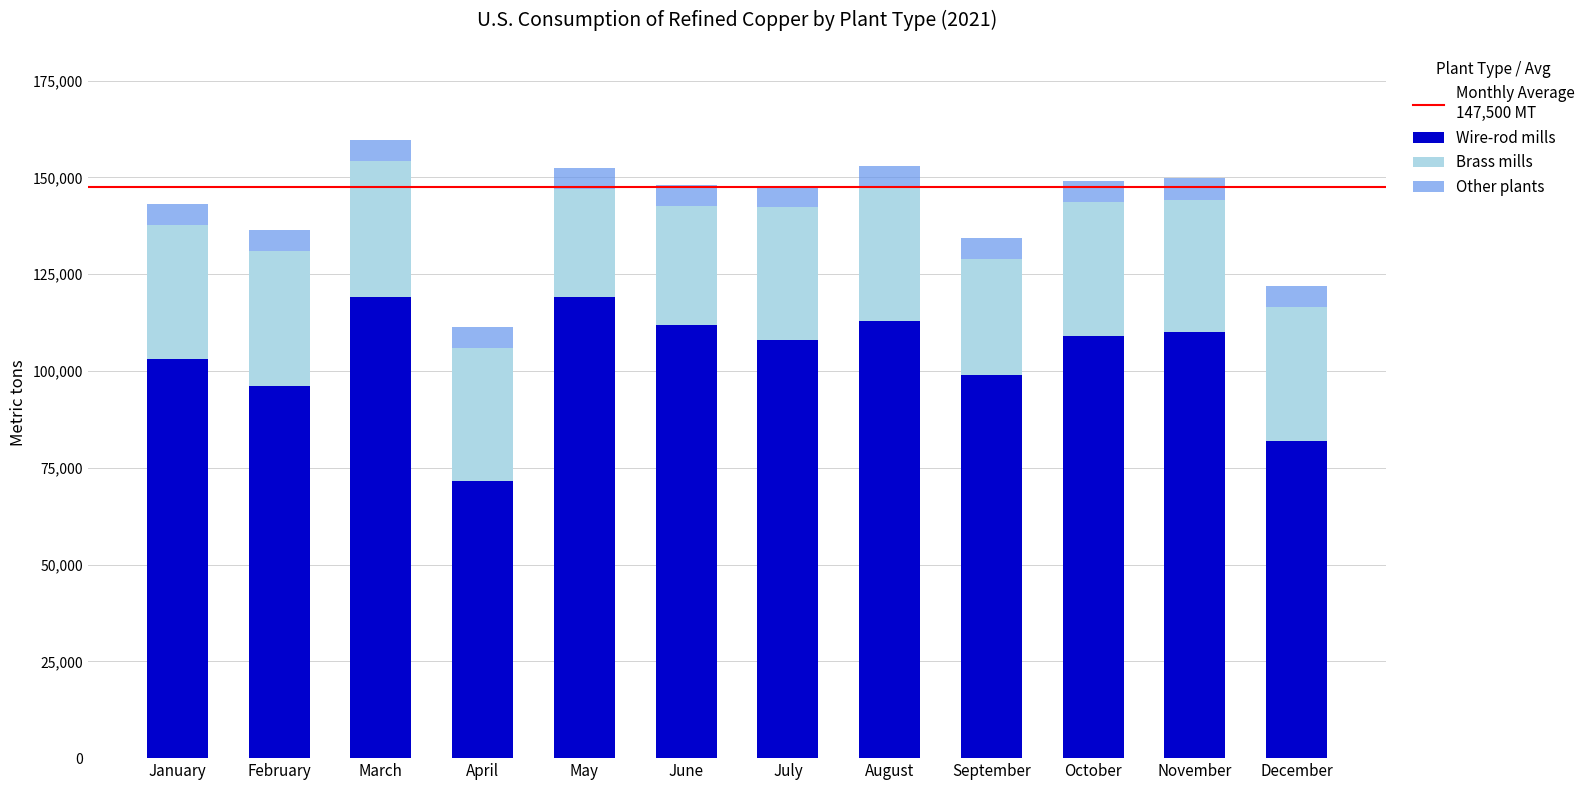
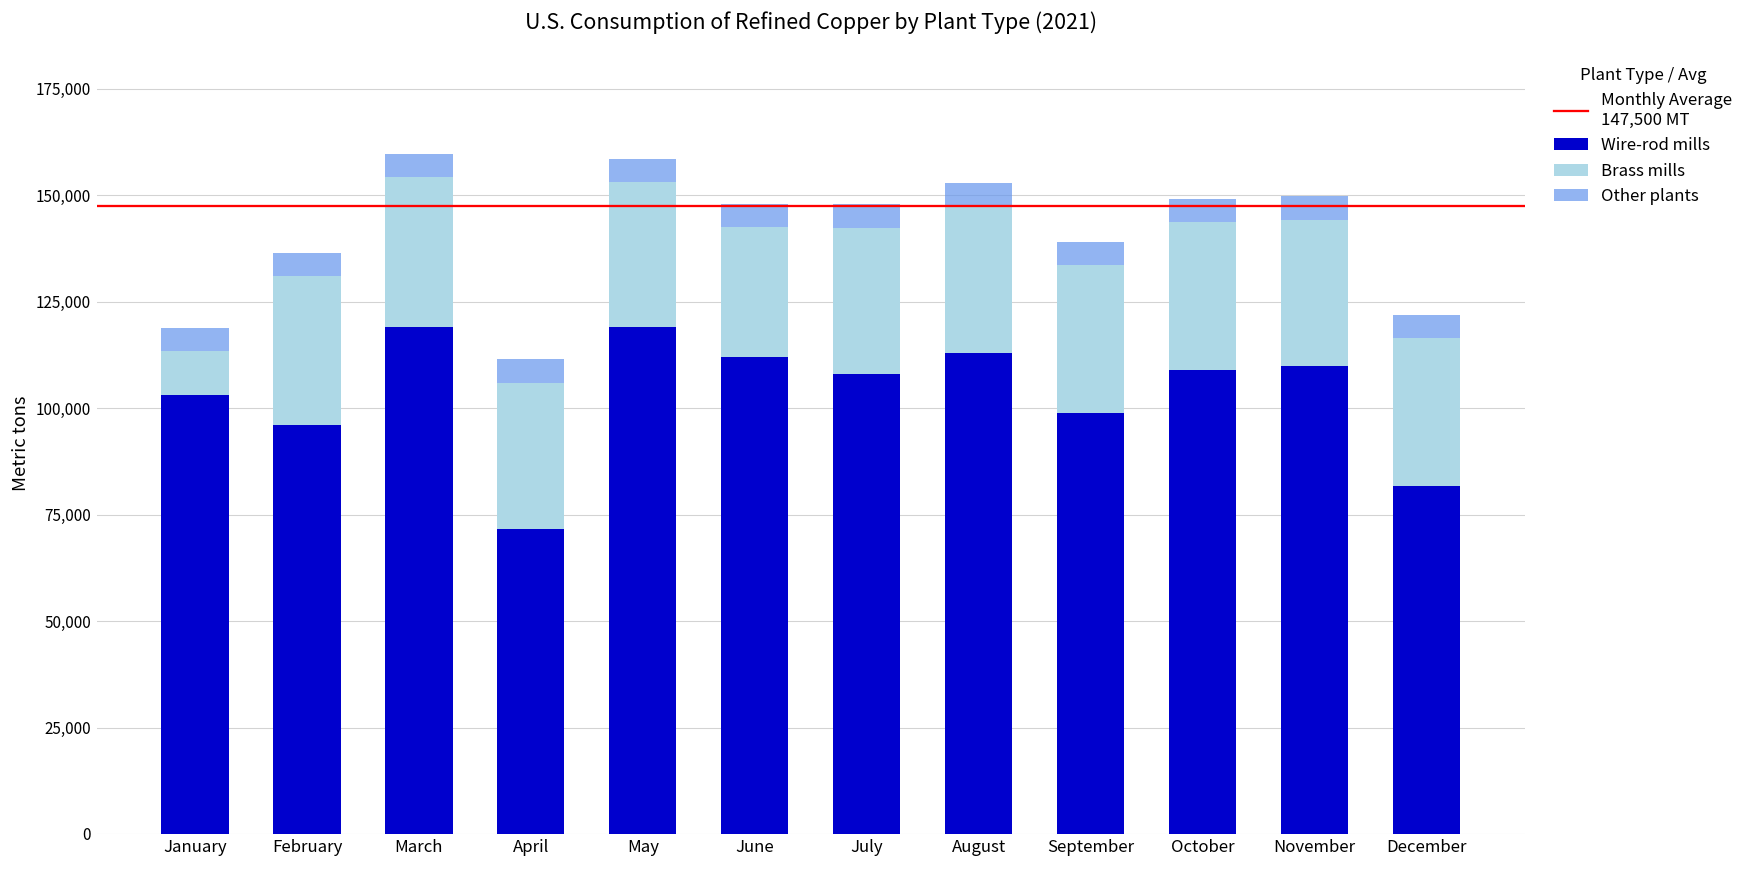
  {
    "Wire-rod mills": {
      "January": "103,000",
      "February": "96,000",
      "March": "119,000",
      "April": "72,000",
      "May": "119,000",
      "June": "112,000",
      "July": "108,000",
      "August": "113,000",
      "September": "99,000",
      "October": "109,000",
      "November": "110,000",
      "December": "82,000"
    },
    "Brass mills": {
-     "January": "35,000",
+     "January": "10,000",
      "February": "35,000",
      "March": "35,000",
      "April": "34,000",
-     "May": "28,000",
+     "May": "34,000",
      "June": "31,000",
      "July": "34,000",
      "August": "35,000",
-     "September": "30,000",
+     "September": "35,000",
      "October": "35,000",
      "November": "34,000",
      "December": "35,000"
    },
    "Other plants": {
      "January": "5,000",
      "February": "5,000",
      "March": "5,000",
      "April": "5,000",
      "May": "5,000",
      "June": "5,000",
      "July": "5,000",
      "August": "5,000",
      "September": "5,000",
      "October": "5,000",
      "November": "5,000",
      "December": "5,000"
    }
  }
